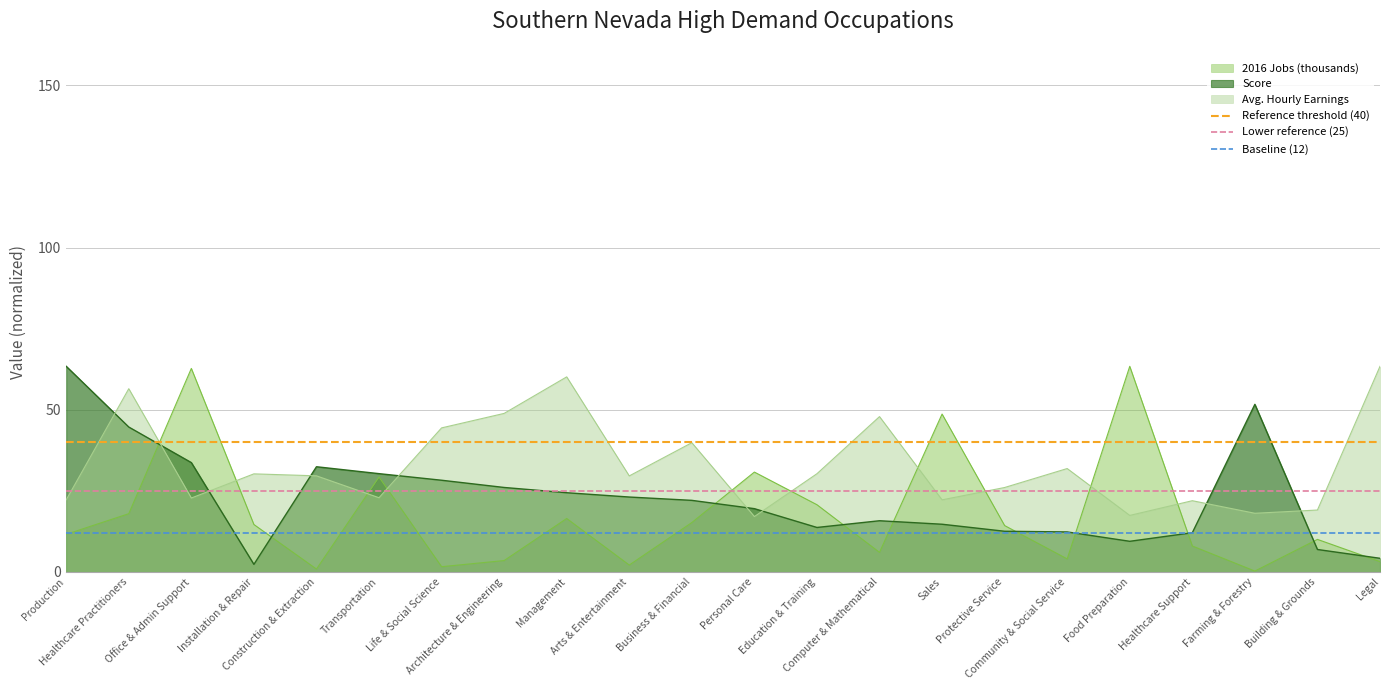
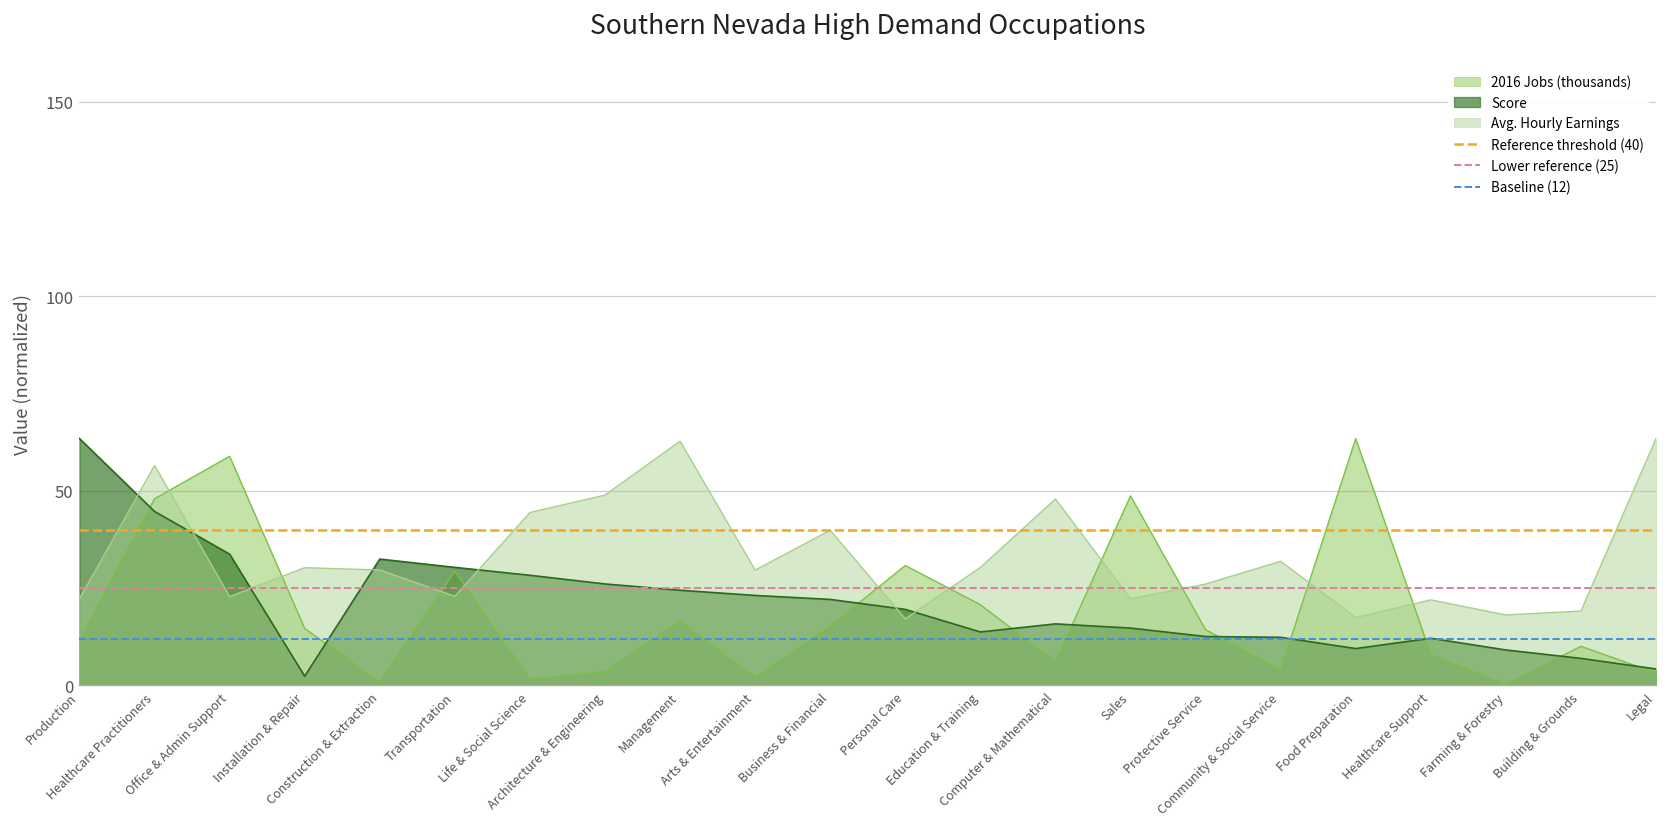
  {
    "2016 Jobs (thousands)": {
      "Production": 12,
-     "Healthcare Practitioners": 18,
-     "Office & Admin Support": 63,
+     "Healthcare Practitioners": 48,
+     "Office & Admin Support": 59,
      "Installation & Repair": 15,
      "Construction & Extraction": 1,
      "Transportation": 29,
      "Life & Social Science": 2,
      "Architecture & Engineering": 4,
      "Management": 16,
      "Arts & Entertainment": 2,
      "Business & Financial": 15,
      "Personal Care": 31,
      "Education & Training": 21,
      "Computer & Mathematical": 6,
      "Sales": 49,
      "Protective Service": 14,
      "Community & Social Service": 4,
      "Food Preparation": 63,
      "Healthcare Support": 8,
      "Farming & Forestry": 0,
      "Building & Grounds": 10,
      "Legal": 3
    },
    "Score": {
      "Production": 63,
      "Healthcare Practitioners": 45,
      "Office & Admin Support": 34,
      "Installation & Repair": 2,
      "Construction & Extraction": 32,
      "Transportation": 30,
      "Life & Social Science": 28,
      "Architecture & Engineering": 26,
      "Management": 24,
      "Arts & Entertainment": 23,
      "Business & Financial": 22,
      "Personal Care": 20,
      "Education & Training": 14,
      "Computer & Mathematical": 16,
      "Sales": 15,
      "Protective Service": 13,
      "Community & Social Service": 12,
      "Food Preparation": 9,
      "Healthcare Support": 12,
-     "Farming & Forestry": 52,
+     "Farming & Forestry": 9,
      "Building & Grounds": 7,
      "Legal": 4
    },
    "Avg. Hourly Earnings": {
      "Production": 22,
      "Healthcare Practitioners": 57,
      "Office & Admin Support": 23,
      "Installation & Repair": 30,
      "Construction & Extraction": 30,
      "Transportation": 23,
      "Life & Social Science": 44,
      "Architecture & Engineering": 49,
-     "Management": 60,
+     "Management": 63,
      "Arts & Entertainment": 30,
      "Business & Financial": 40,
      "Personal Care": 17,
      "Education & Training": 30,
      "Computer & Mathematical": 48,
      "Sales": 22,
      "Protective Service": 26,
      "Community & Social Service": 32,
      "Food Preparation": 17,
      "Healthcare Support": 22,
      "Farming & Forestry": 18,
      "Building & Grounds": 19,
      "Legal": 63
    }
  }
